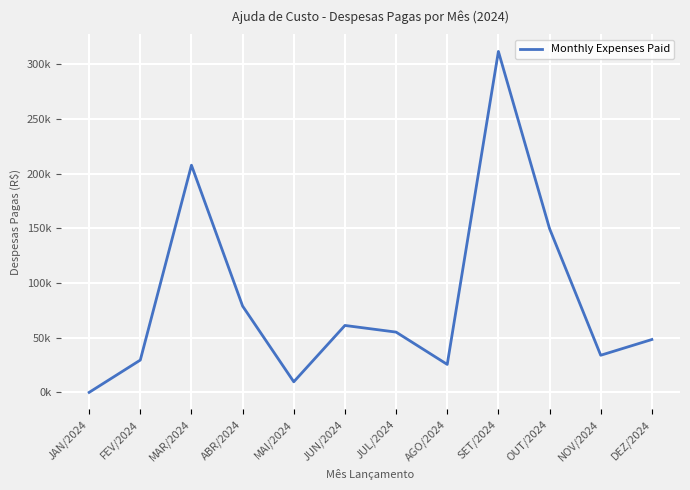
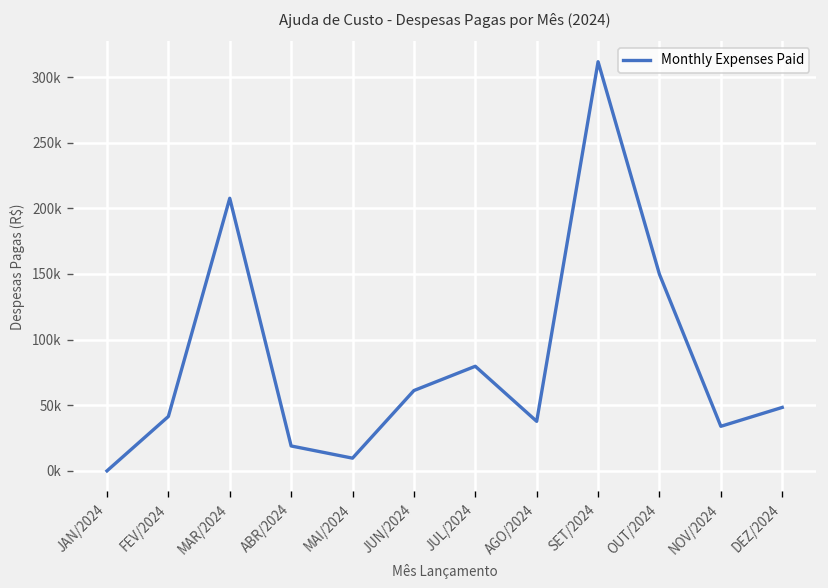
  {
    "JAN/2024": 0,
-   "FEV/2024": 30000,
+   "FEV/2024": 41000,
    "MAR/2024": 208000,
-   "ABR/2024": 79000,
+   "ABR/2024": 19000,
    "MAI/2024": 10000,
    "JUN/2024": 61000,
-   "JUL/2024": 55000,
-   "AGO/2024": 26000,
+   "JUL/2024": 80000,
+   "AGO/2024": 38000,
    "SET/2024": 312000,
    "OUT/2024": 150000,
    "NOV/2024": 34000,
    "DEZ/2024": 48000
  }
